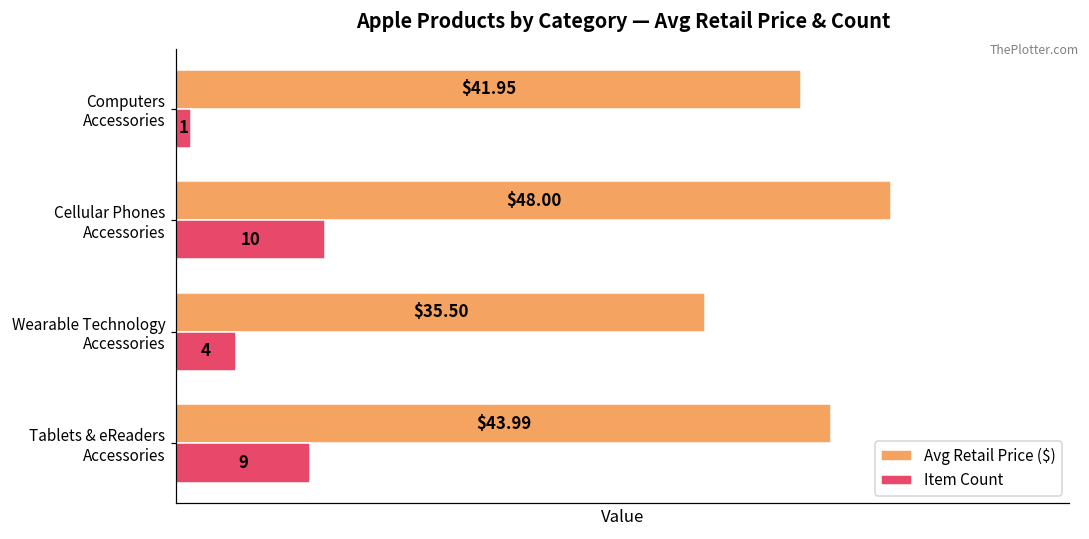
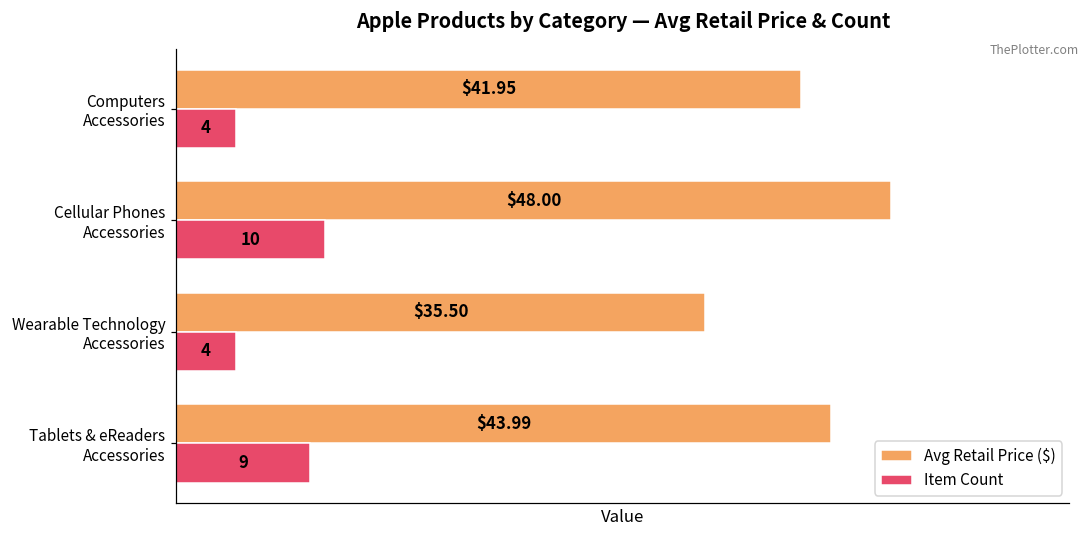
  {
    "Avg Retail Price ($)": {
      "Computers Accessories": "$41.95",
      "Cellular Phones Accessories": "$48.00",
      "Wearable Technology Accessories": "$35.50",
      "Tablets & eReaders Accessories": "$43.99"
    },
    "Item Count": {
-     "Computers Accessories": "1",
+     "Computers Accessories": "4",
      "Cellular Phones Accessories": "10",
      "Wearable Technology Accessories": "4",
      "Tablets & eReaders Accessories": "9"
    }
  }
